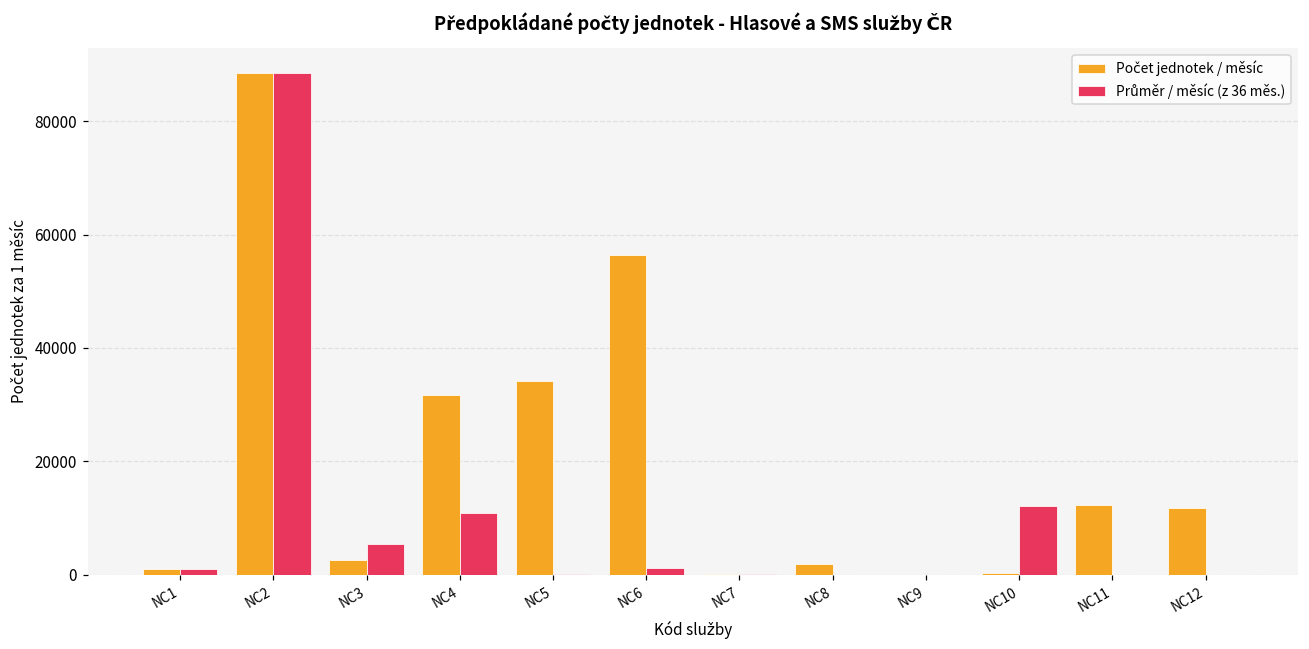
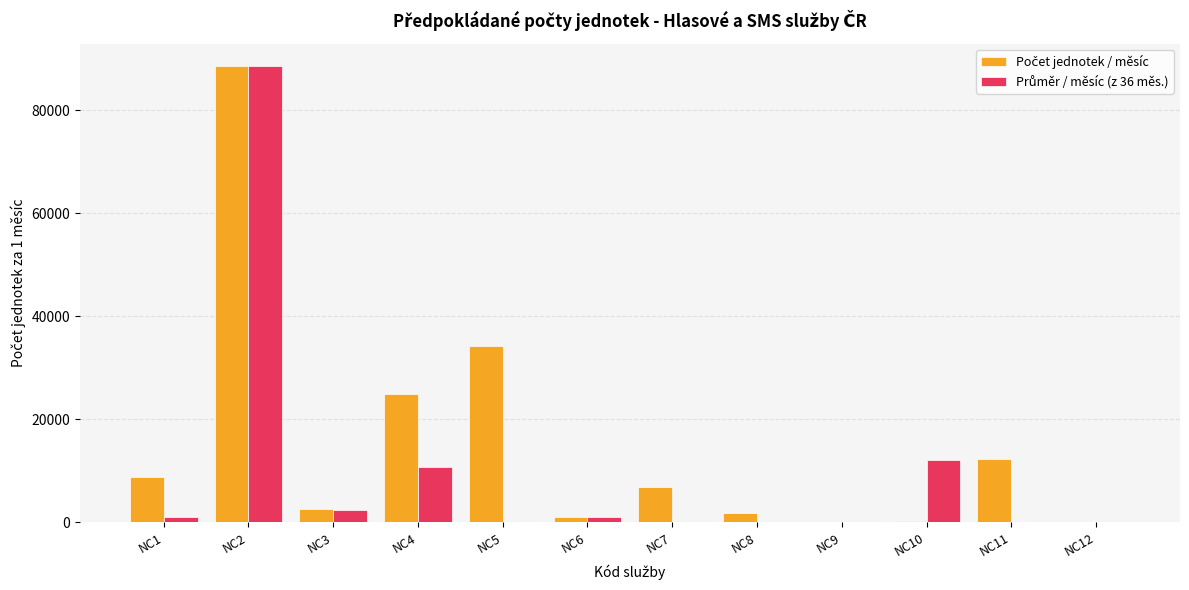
  {
    "Počet jednotek / měsíc": {
-     "NC1": 1000,
+     "NC1": 9000,
      "NC2": 89000,
      "NC3": 3000,
-     "NC4": 32000,
+     "NC4": 25000,
      "NC5": 34000,
-     "NC6": 56000,
-     "NC7": 0,
+     "NC6": 1000,
+     "NC7": 7000,
      "NC8": 2000,
      "NC11": 12000,
-     "NC12": 12000
+     "NC12": 0
    },
    "Průměr / měsíc (z 36 měs.)": {
      "NC1": 1000,
      "NC2": 89000,
-     "NC3": 6000,
+     "NC3": 2000,
      "NC4": 11000,
      "NC6": 1000,
      "NC10": 12000
    }
  }
